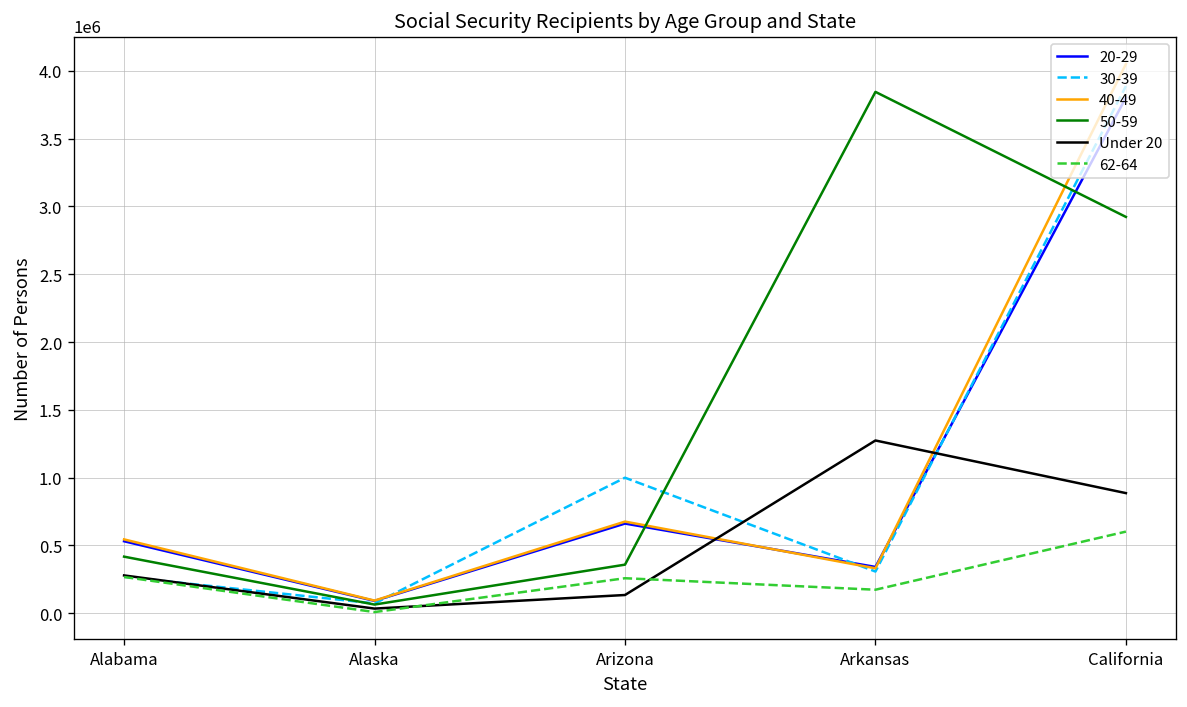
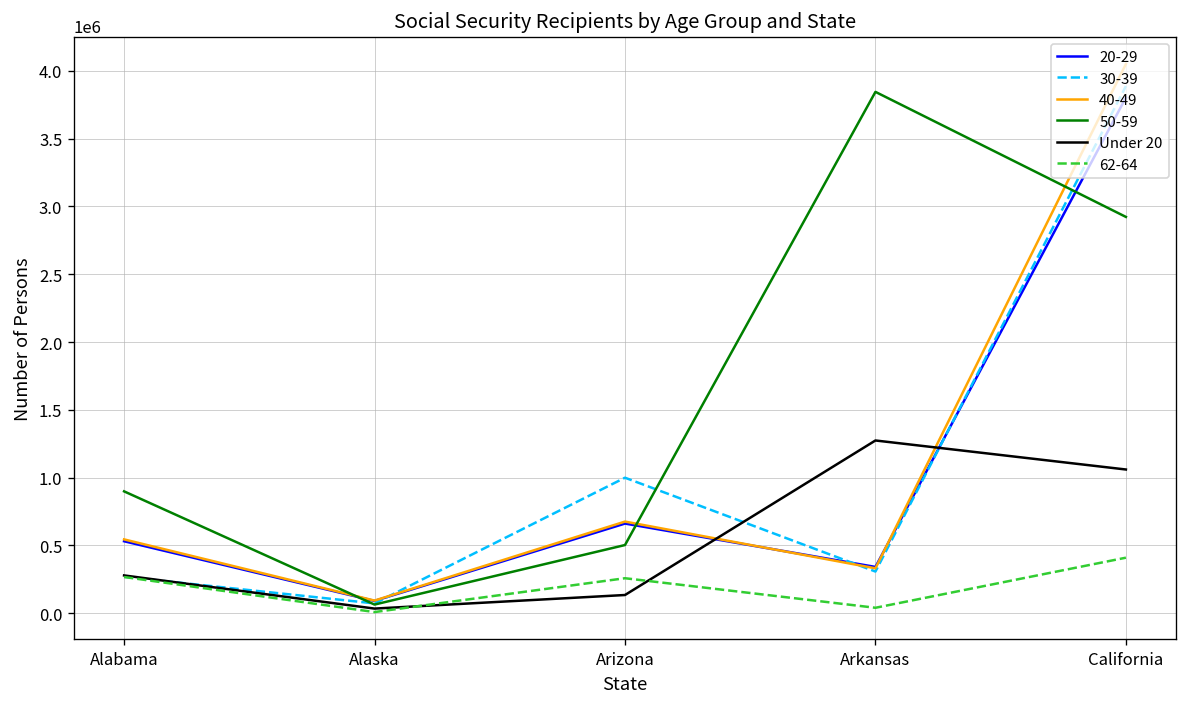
  {
    "30-39": {
      "Arizona": 1000000,
      "Arkansas": 310000
    },
    "50-59": {
-     "Alabama": 420000,
-     "Arizona": 360000,
+     "Alabama": 900000,
+     "Arizona": 500000,
      "Arkansas": 3840000,
      "California": 2920000
    },
    "Under 20": {
      "Alaska": 30000,
      "Arizona": 130000,
      "Arkansas": 1270000,
-     "California": 890000
+     "California": 1060000
    },
    "62-64": {
      "Alaska": 10000,
      "Arizona": 260000,
-     "Arkansas": 170000,
-     "California": 600000
+     "Arkansas": 40000,
+     "California": 410000
    }
  }
